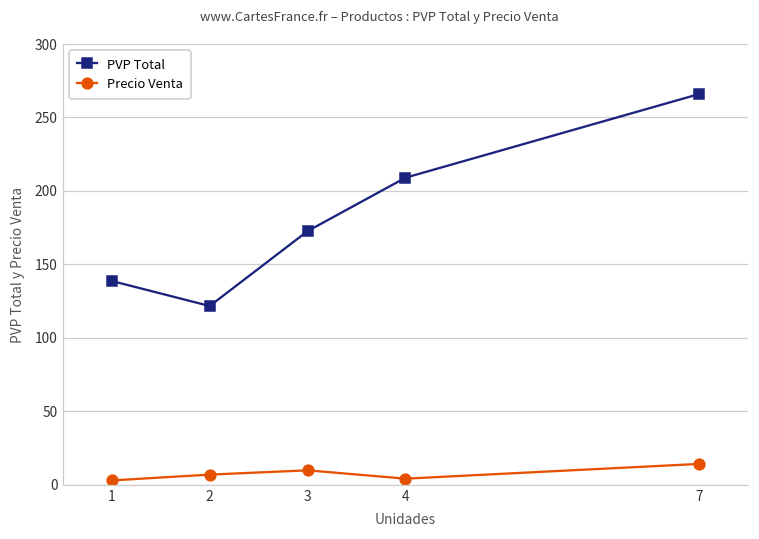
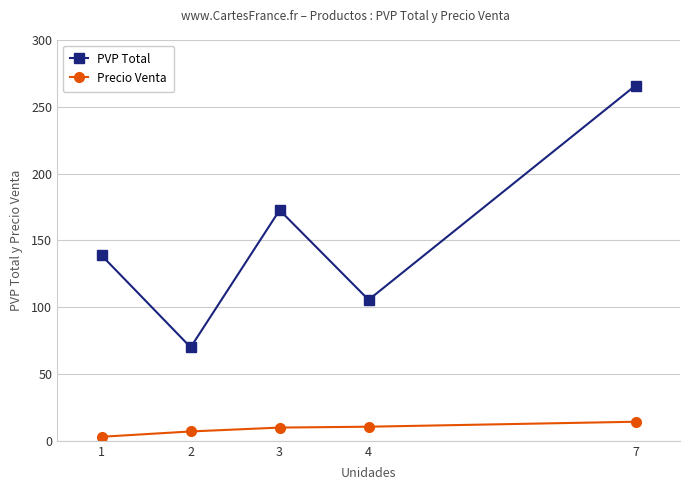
  {
    "PVP Total": {
      "1": 139,
-     "2": 122,
+     "2": 70,
      "3": 173,
-     "4": 209,
+     "4": 106,
      "7": 266
    },
    "Precio Venta": {
      "1": 3,
      "2": 7,
      "3": 10,
-     "4": 4,
+     "4": 11,
      "7": 14
    }
  }
